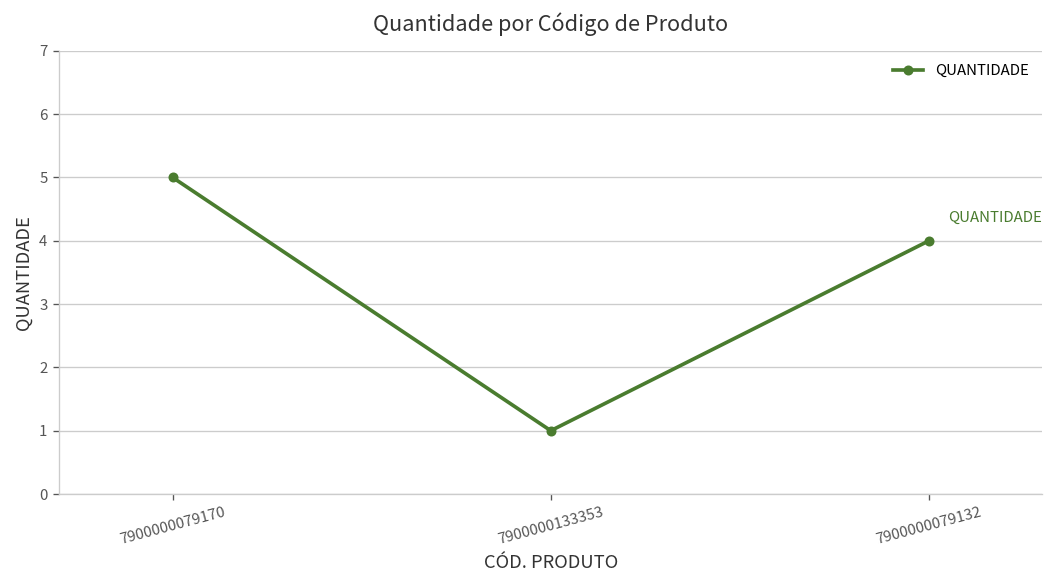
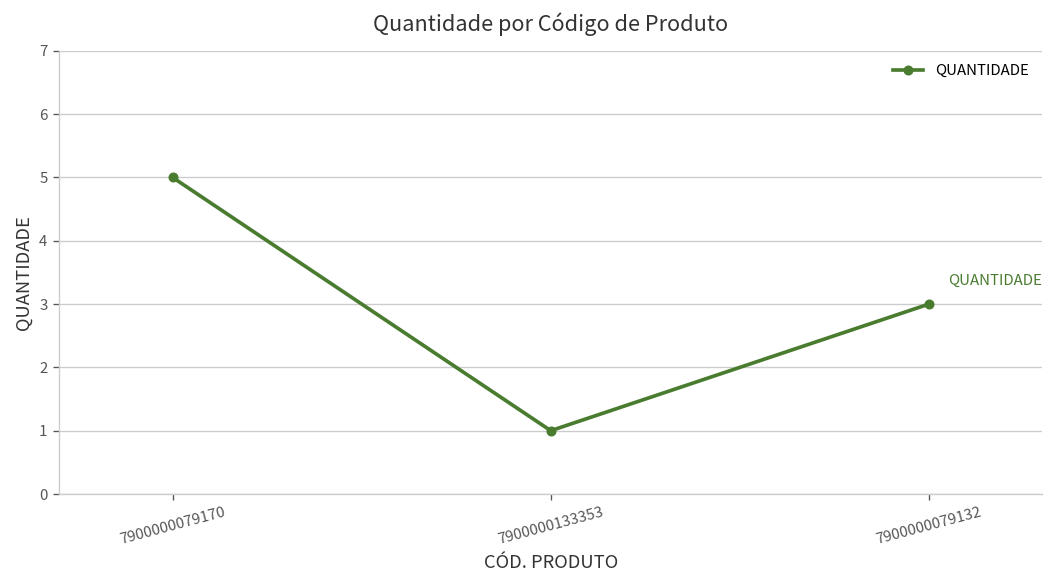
  {
    "7900000079170": 5,
    "7900000133353": 1,
-   "7900000079132": 4
+   "7900000079132": 3
  }
